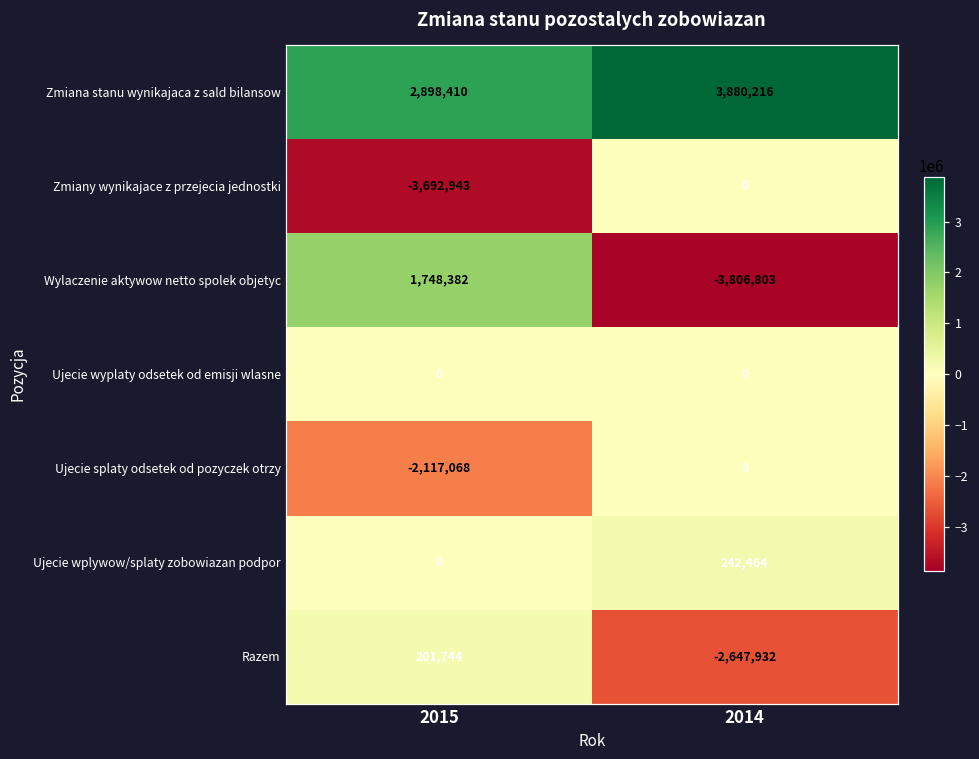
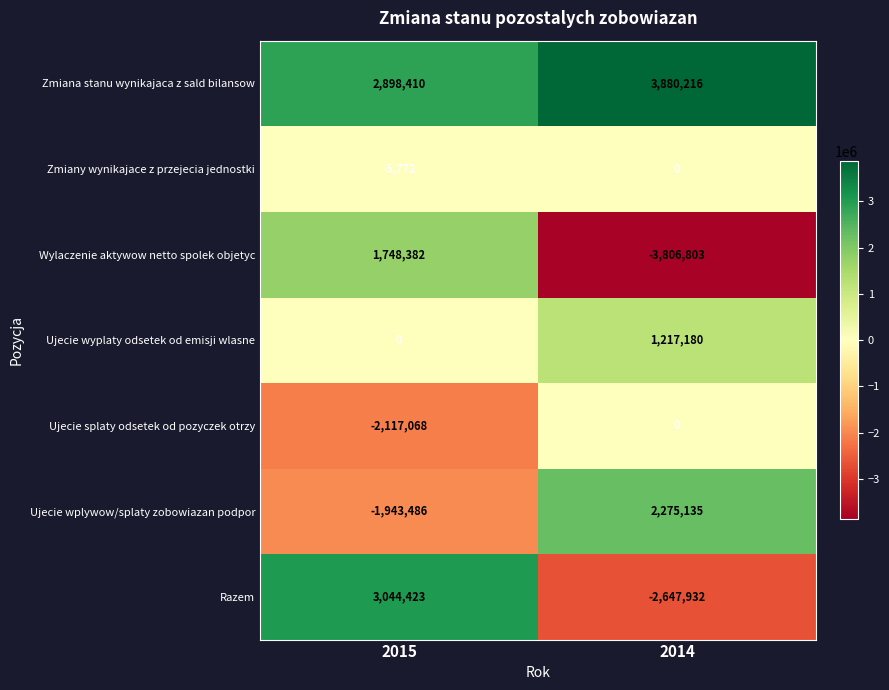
  {
    "Zmiana stanu wynikajaca z sald bilansow": {
      "2015": "2,898,410",
      "2014": "3,880,216"
    },
    "Zmiany wynikajace z przejecia jednostki": {
-     "2015": "-3,692,943",
+     "2015": "-5,772",
      "2014": "0"
    },
    "Wylaczenie aktywow netto spolek objetyc": {
      "2015": "1,748,382",
      "2014": "-3,806,803"
    },
    "Ujecie wyplaty odsetek od emisji wlasne": {
      "2015": "0",
-     "2014": "0"
+     "2014": "1,217,180"
    },
    "Ujecie splaty odsetek od pozyczek otrzy": {
      "2015": "-2,117,068",
      "2014": "0"
    },
    "Ujecie wplywow/splaty zobowiazan podpor": {
-     "2015": "0",
-     "2014": "242,464"
+     "2015": "-1,943,486",
+     "2014": "2,275,135"
    },
    "Razem": {
-     "2015": "201,744",
+     "2015": "3,044,423",
      "2014": "-2,647,932"
    }
  }
